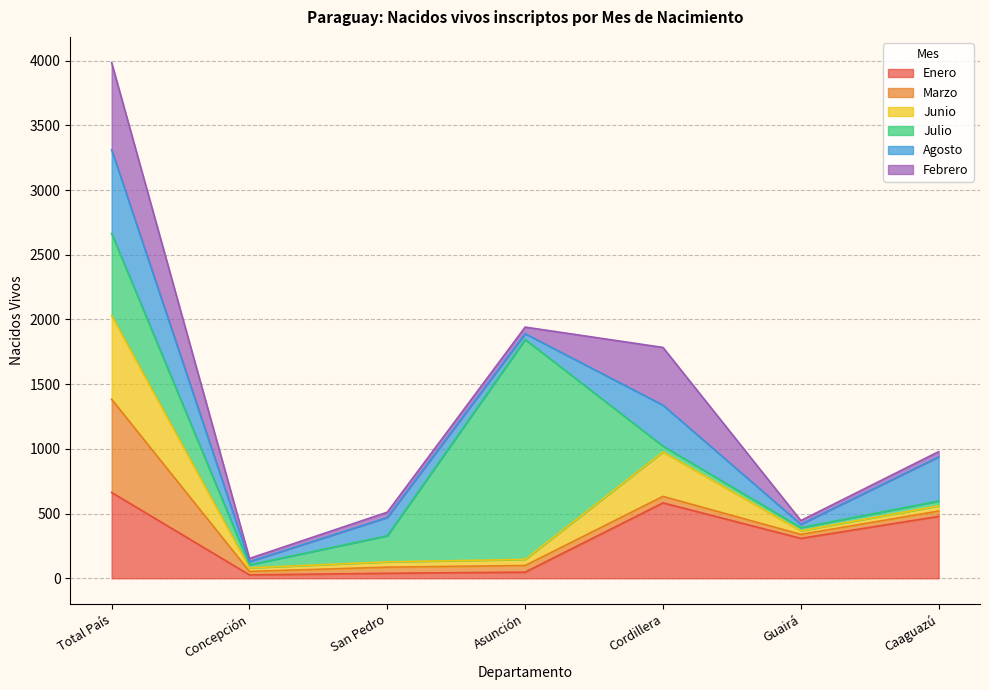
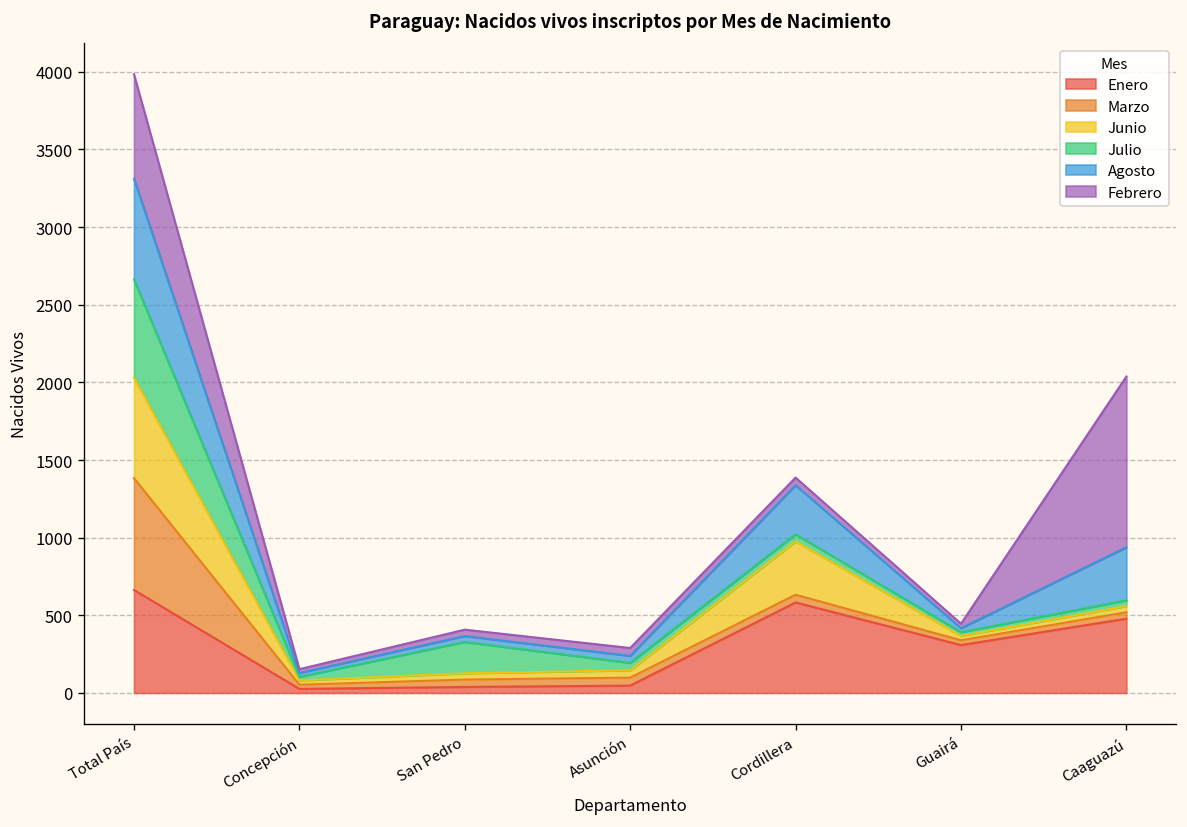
  {
    "Junio": {
      "Total País": 650,
      "Concepción": 30,
      "San Pedro": 40,
      "Asunción": 50,
      "Cordillera": 340,
      "Guairá": 30,
      "Caaguazú": 40
    },
    "Julio": {
      "Total País": 630,
      "Concepción": 20,
      "San Pedro": 200,
-     "Asunción": 1700,
+     "Asunción": 50,
      "Cordillera": 50,
      "Guairá": 20,
      "Caaguazú": 40
    },
    "Agosto": {
      "Total País": 650,
      "Concepción": 20,
-     "San Pedro": 140,
+     "San Pedro": 40,
      "Asunción": 50,
      "Cordillera": 320,
      "Guairá": 30,
      "Caaguazú": 340
    },
    "Febrero": {
      "Total País": 670,
      "Concepción": 20,
      "San Pedro": 40,
      "Asunción": 50,
-     "Cordillera": 450,
+     "Cordillera": 50,
      "Guairá": 30,
-     "Caaguazú": 40
+     "Caaguazú": 1100
    }
  }
